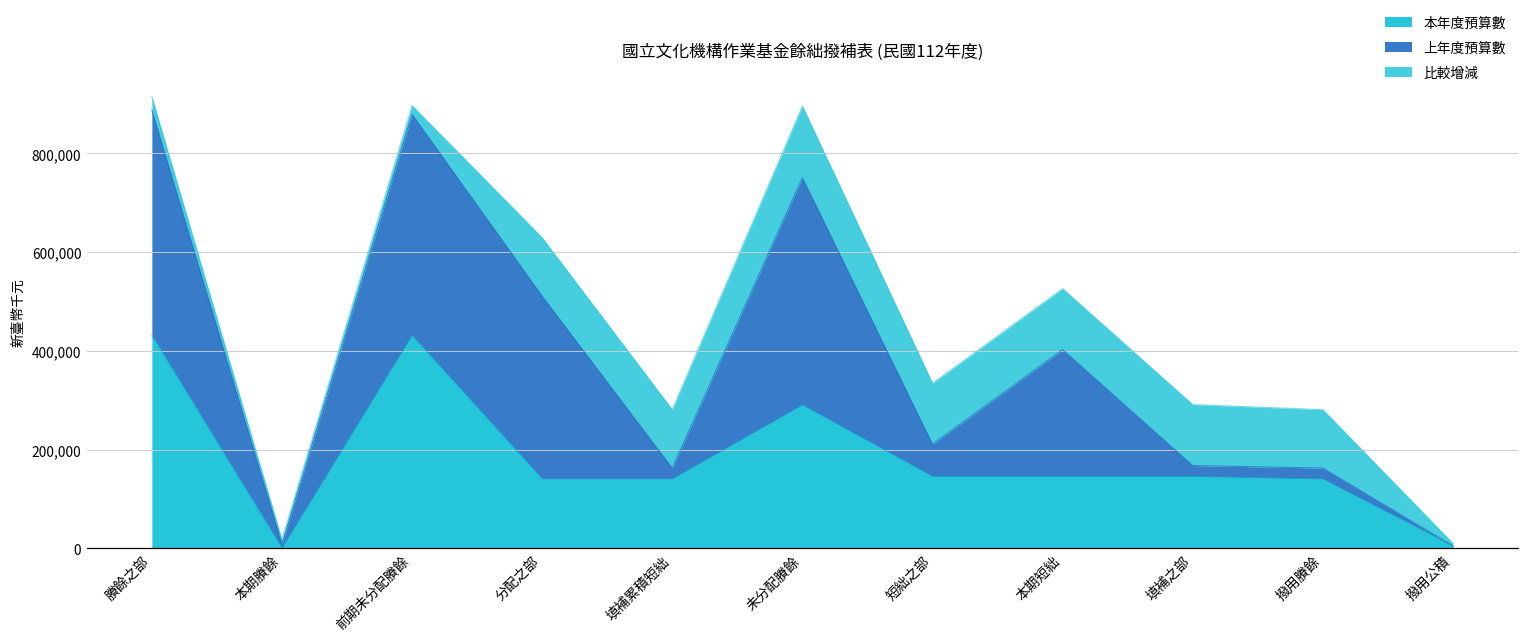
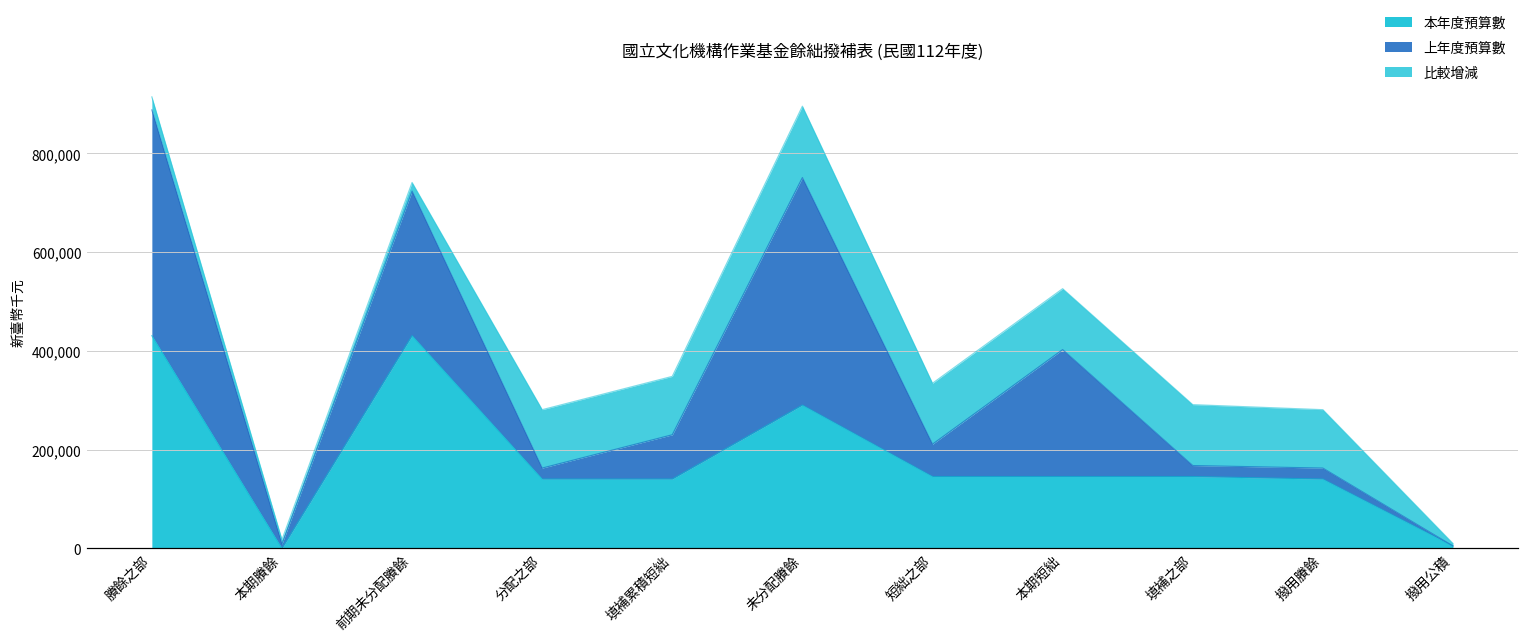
  {
    "上年度預算數": {
      "賸餘之部": "460,000",
      "本期賸餘": "10,000",
-     "前期未分配賸餘": "450,000",
-     "分配之部": "370,000",
-     "填補累積短絀": "20,000",
+     "前期未分配賸餘": "290,000",
+     "分配之部": "20,000",
+     "填補累積短絀": "90,000",
      "未分配賸餘": "460,000",
      "短絀之部": "70,000",
      "本期短絀": "260,000",
      "填補之部": "20,000",
      "撥用賸餘": "20,000"
    }
  }
